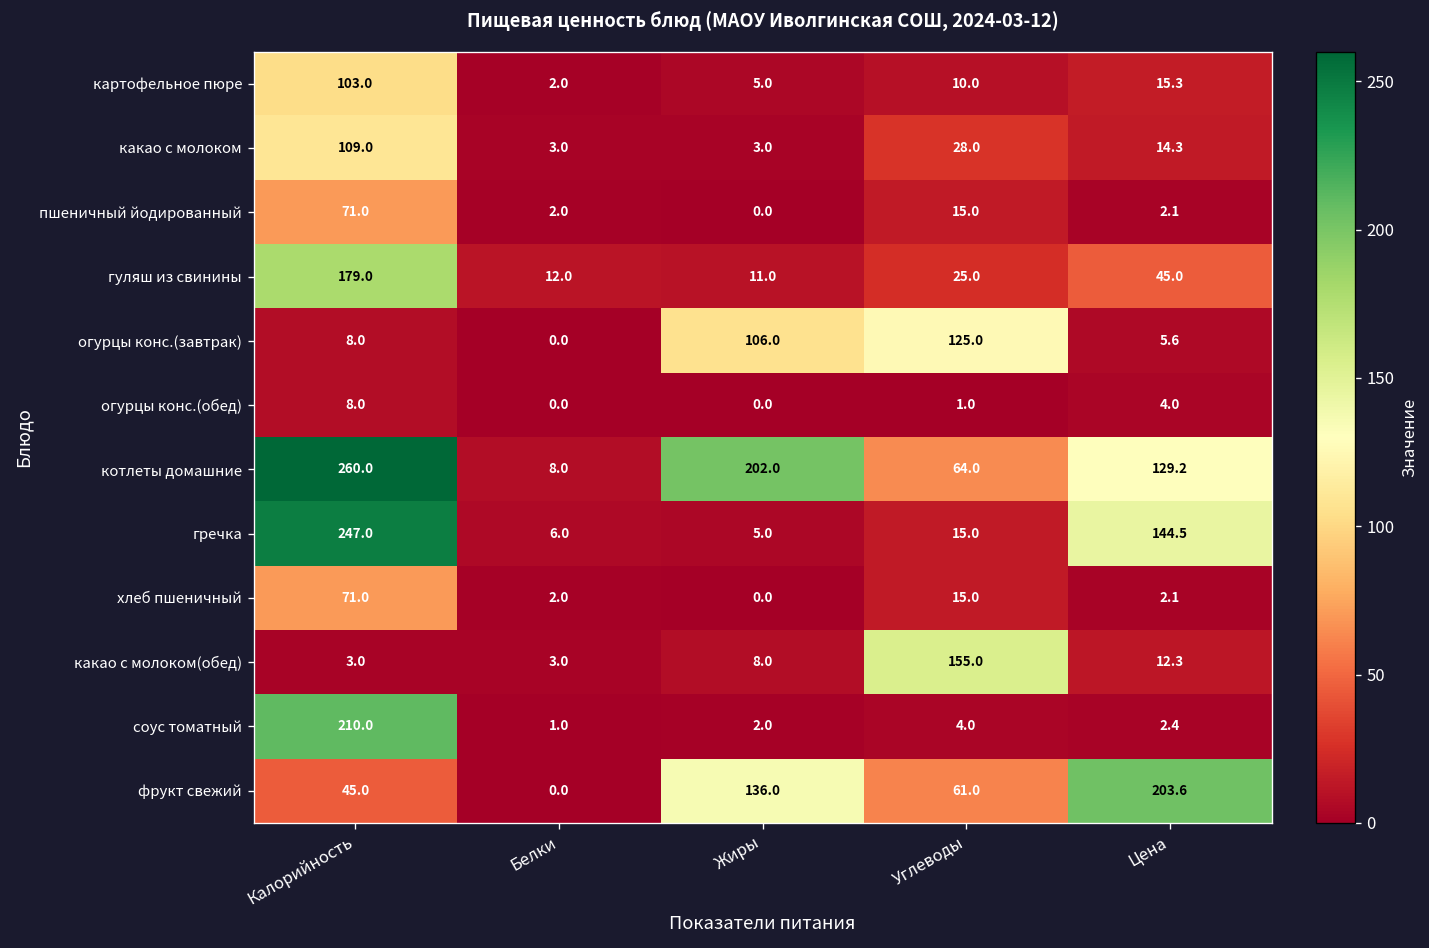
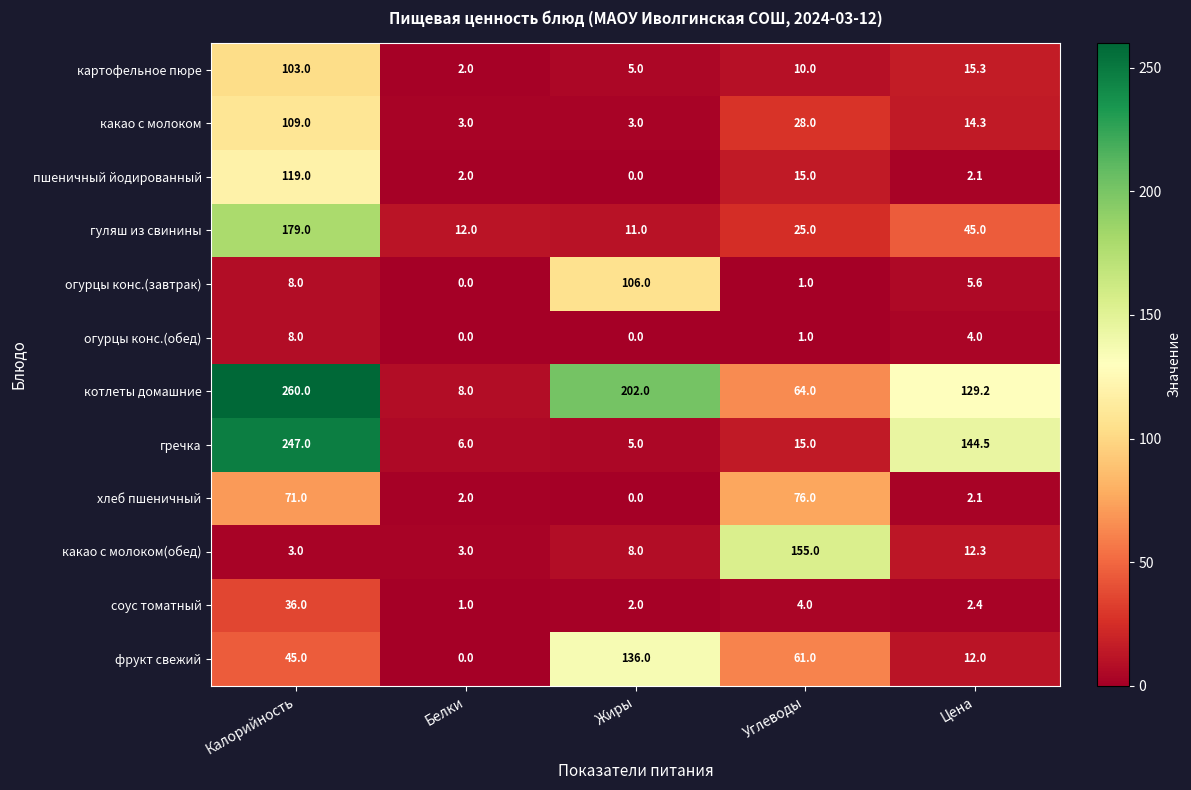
  {
    "картофельное пюре": {
      "Калорийность": 103.0,
      "Белки": 2.0,
      "Жиры": 5.0,
      "Углеводы": 10.0,
      "Цена": 15.3
    },
    "какао с молоком": {
      "Калорийность": 109.0,
      "Белки": 3.0,
      "Жиры": 3.0,
      "Углеводы": 28.0,
      "Цена": 14.3
    },
    "пшеничный йодированный": {
-     "Калорийность": 71.0,
+     "Калорийность": 119.0,
      "Белки": 2.0,
      "Жиры": 0.0,
      "Углеводы": 15.0,
      "Цена": 2.1
    },
    "гуляш из свинины": {
      "Калорийность": 179.0,
      "Белки": 12.0,
      "Жиры": 11.0,
      "Углеводы": 25.0,
      "Цена": 45.0
    },
    "огурцы конс.(завтрак)": {
      "Калорийность": 8.0,
      "Белки": 0.0,
      "Жиры": 106.0,
-     "Углеводы": 125.0,
+     "Углеводы": 1.0,
      "Цена": 5.6
    },
    "огурцы конс.(обед)": {
      "Калорийность": 8.0,
      "Белки": 0.0,
      "Жиры": 0.0,
      "Углеводы": 1.0,
      "Цена": 4.0
    },
    "котлеты домашние": {
      "Калорийность": 260.0,
      "Белки": 8.0,
      "Жиры": 202.0,
      "Углеводы": 64.0,
      "Цена": 129.2
    },
    "гречка": {
      "Калорийность": 247.0,
      "Белки": 6.0,
      "Жиры": 5.0,
      "Углеводы": 15.0,
      "Цена": 144.5
    },
    "хлеб пшеничный": {
      "Калорийность": 71.0,
      "Белки": 2.0,
      "Жиры": 0.0,
-     "Углеводы": 15.0,
+     "Углеводы": 76.0,
      "Цена": 2.1
    },
    "какао с молоком(обед)": {
      "Калорийность": 3.0,
      "Белки": 3.0,
      "Жиры": 8.0,
      "Углеводы": 155.0,
      "Цена": 12.3
    },
    "соус томатный": {
-     "Калорийность": 210.0,
+     "Калорийность": 36.0,
      "Белки": 1.0,
      "Жиры": 2.0,
      "Углеводы": 4.0,
      "Цена": 2.4
    },
    "фрукт свежий": {
      "Калорийность": 45.0,
      "Белки": 0.0,
      "Жиры": 136.0,
      "Углеводы": 61.0,
-     "Цена": 203.6
+     "Цена": 12.0
    }
  }
